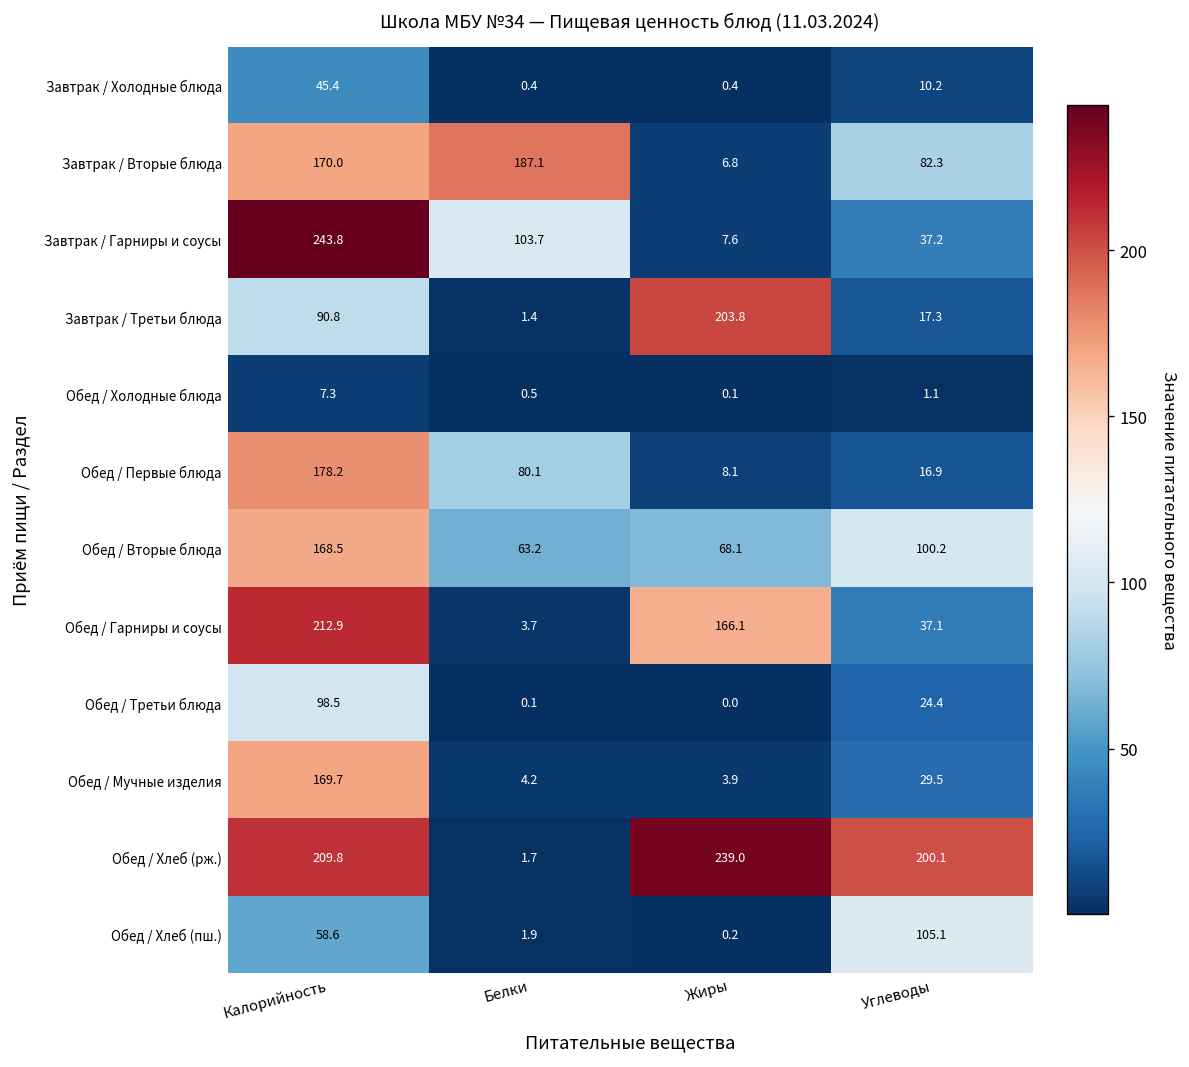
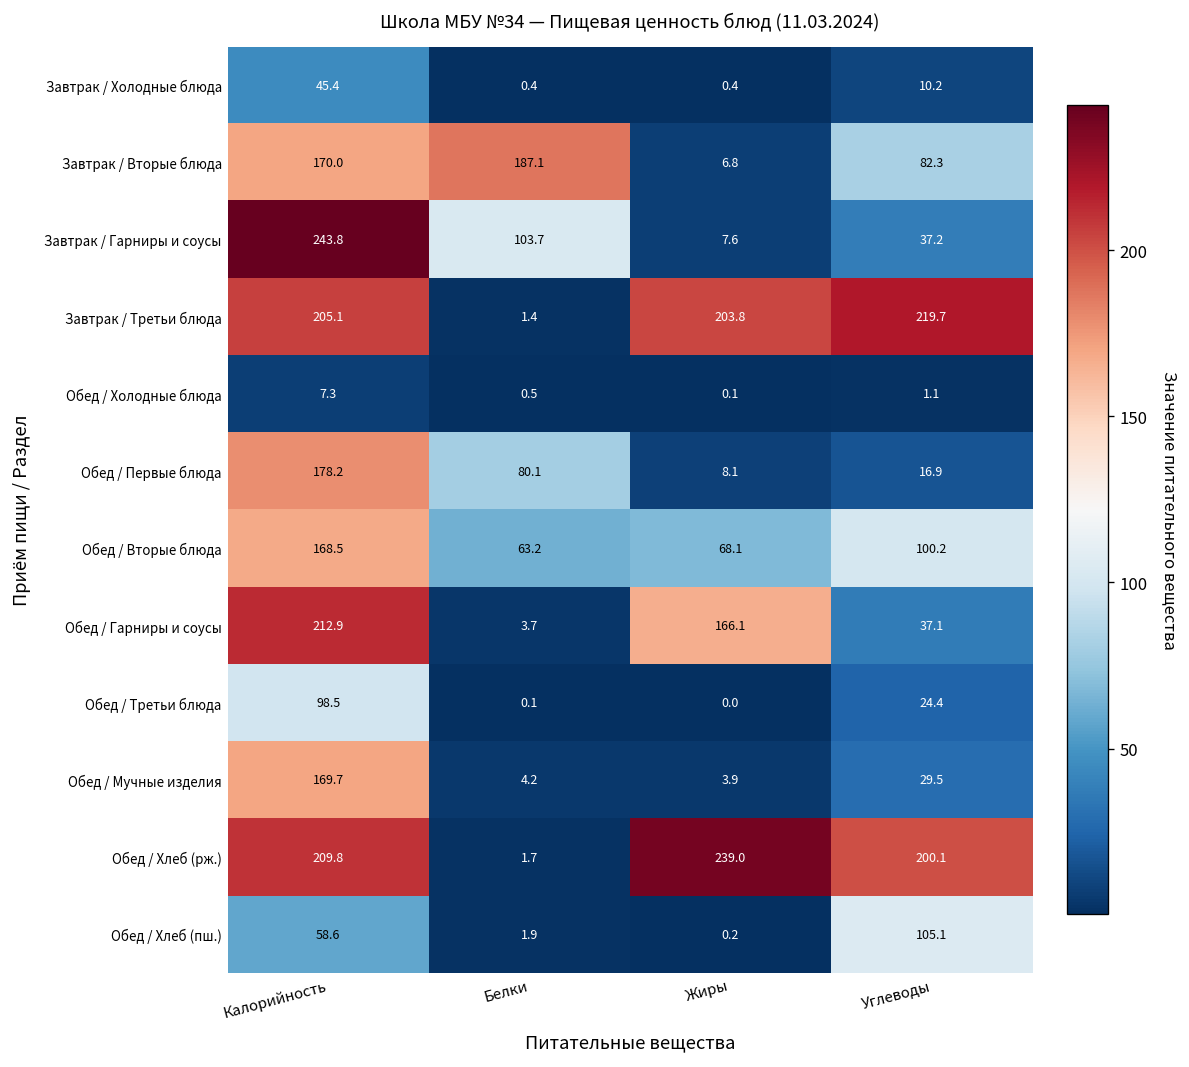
  {
    "Завтрак / Холодные блюда": {
      "Калорийность": 45.4,
      "Белки": 0.4,
      "Жиры": 0.4,
      "Углеводы": 10.2
    },
    "Завтрак / Вторые блюда": {
      "Калорийность": 170.0,
      "Белки": 187.1,
      "Жиры": 6.8,
      "Углеводы": 82.3
    },
    "Завтрак / Гарниры и соусы": {
      "Калорийность": 243.8,
      "Белки": 103.7,
      "Жиры": 7.6,
      "Углеводы": 37.2
    },
    "Завтрак / Третьи блюда": {
-     "Калорийность": 90.8,
+     "Калорийность": 205.1,
      "Белки": 1.4,
      "Жиры": 203.8,
-     "Углеводы": 17.3
+     "Углеводы": 219.7
    },
    "Обед / Холодные блюда": {
      "Калорийность": 7.3,
      "Белки": 0.5,
      "Жиры": 0.1,
      "Углеводы": 1.1
    },
    "Обед / Первые блюда": {
      "Калорийность": 178.2,
      "Белки": 80.1,
      "Жиры": 8.1,
      "Углеводы": 16.9
    },
    "Обед / Вторые блюда": {
      "Калорийность": 168.5,
      "Белки": 63.2,
      "Жиры": 68.1,
      "Углеводы": 100.2
    },
    "Обед / Гарниры и соусы": {
      "Калорийность": 212.9,
      "Белки": 3.7,
      "Жиры": 166.1,
      "Углеводы": 37.1
    },
    "Обед / Третьи блюда": {
      "Калорийность": 98.5,
      "Белки": 0.1,
      "Жиры": 0.0,
      "Углеводы": 24.4
    },
    "Обед / Мучные изделия": {
      "Калорийность": 169.7,
      "Белки": 4.2,
      "Жиры": 3.9,
      "Углеводы": 29.5
    },
    "Обед / Хлеб (рж.)": {
      "Калорийность": 209.8,
      "Белки": 1.7,
      "Жиры": 239.0,
      "Углеводы": 200.1
    },
    "Обед / Хлеб (пш.)": {
      "Калорийность": 58.6,
      "Белки": 1.9,
      "Жиры": 0.2,
      "Углеводы": 105.1
    }
  }
